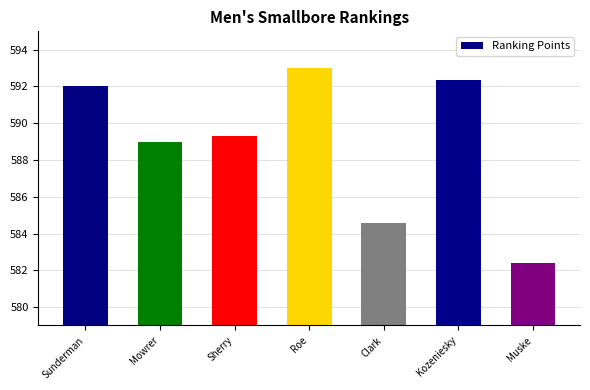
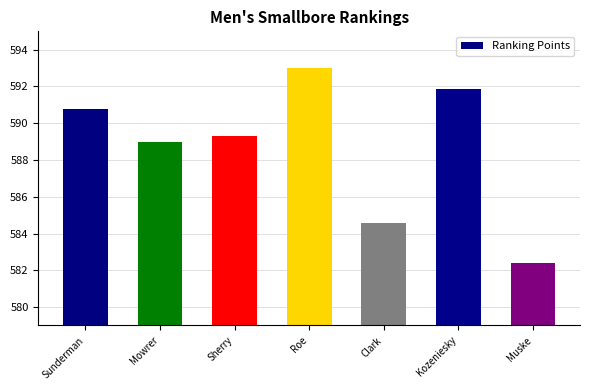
  {
-   "Sunderman": 592.0,
+   "Sunderman": 590.8,
    "Mowrer": 589.0,
    "Sherry": 589.3,
    "Roe": 593.0,
    "Clark": 584.6,
-   "Kozeniesky": 592.4,
+   "Kozeniesky": 591.9,
    "Muske": 582.4
  }
